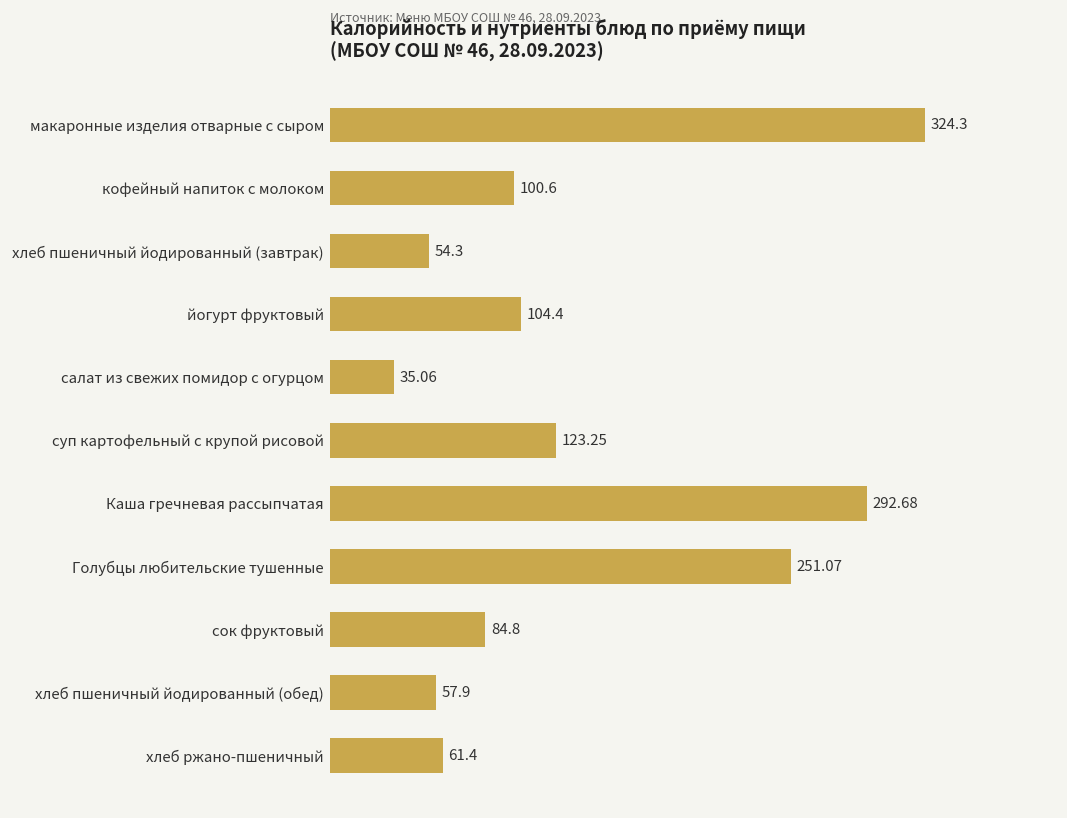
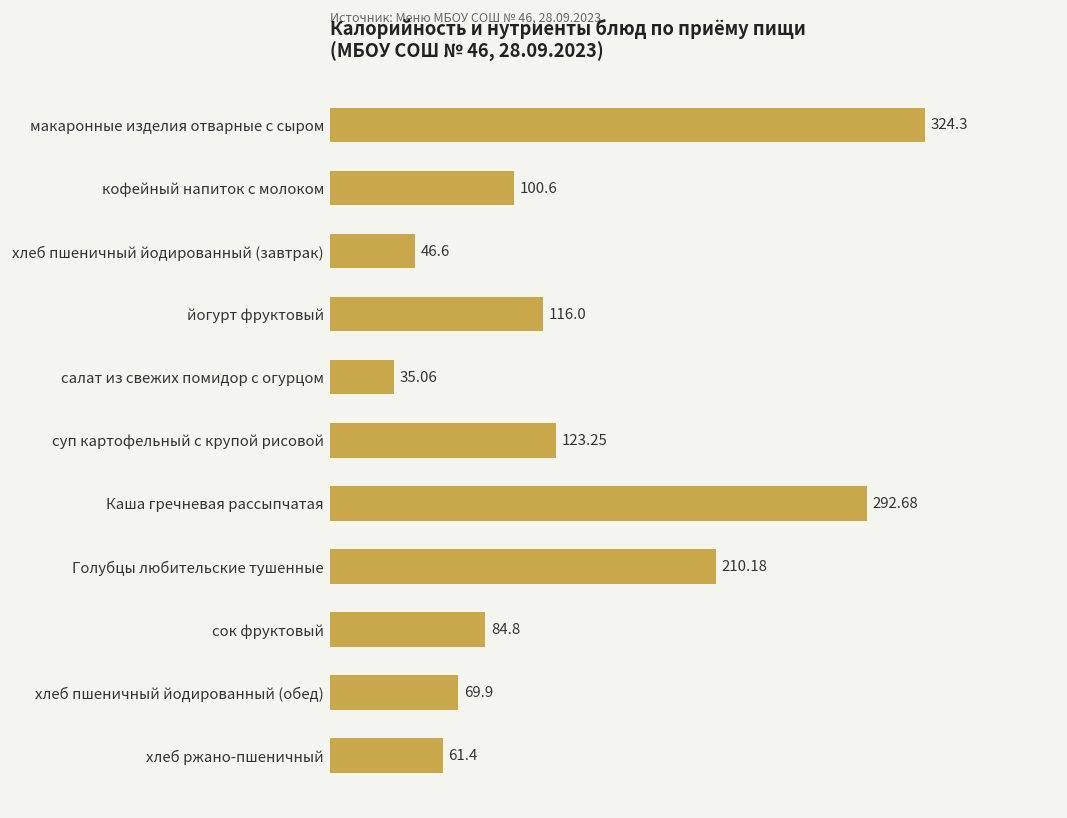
  {
    "макаронные изделия отварные с сыром": 324.3,
    "кофейный напиток с молоком": 100.6,
-   "хлеб пшеничный йодированный (завтрак)": 54.3,
-   "йогурт фруктовый": 104.4,
+   "хлеб пшеничный йодированный (завтрак)": 46.6,
+   "йогурт фруктовый": 116.0,
    "салат из свежих помидор с огурцом": 35.06,
    "суп картофельный с крупой рисовой": 123.25,
    "Каша гречневая рассыпчатая": 292.68,
-   "Голубцы любительские тушенные": 251.07,
+   "Голубцы любительские тушенные": 210.18,
    "сок фруктовый": 84.8,
-   "хлеб пшеничный йодированный (обед)": 57.9,
+   "хлеб пшеничный йодированный (обед)": 69.9,
    "хлеб ржано-пшеничный": 61.4
  }
